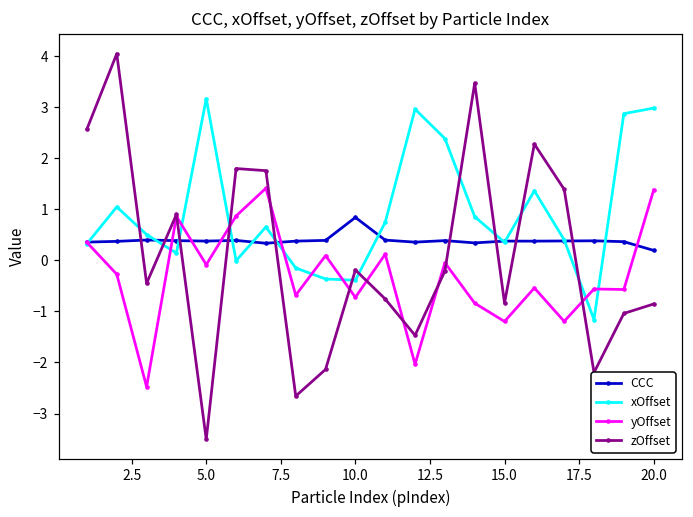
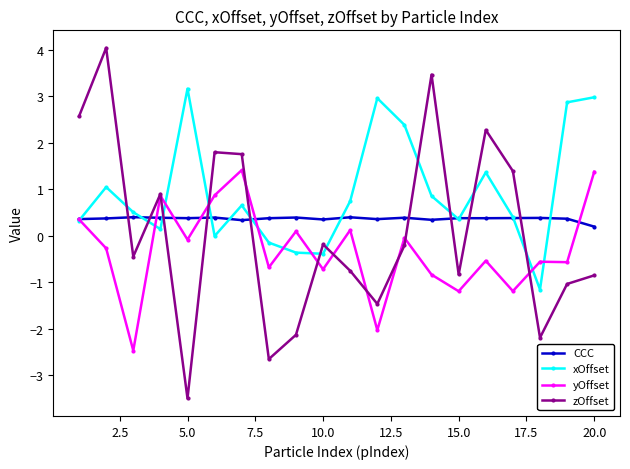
  {
    "CCC": {
      "5.0": 0.4,
-     "10.0": 0.8,
+     "10.0": 0.3,
      "20.0": 0.2
    },
    "xOffset": {
      "5.0": 3.2,
      "10.0": -0.4,
      "20.0": 3.0
    },
    "yOffset": {
      "5.0": -0.1,
      "10.0": -0.7,
      "15.0": -1.2,
      "20.0": 1.4
    },
    "zOffset": {
      "5.0": -3.5,
      "10.0": -0.2,
      "15.0": -0.8,
      "20.0": -0.9
    }
  }
